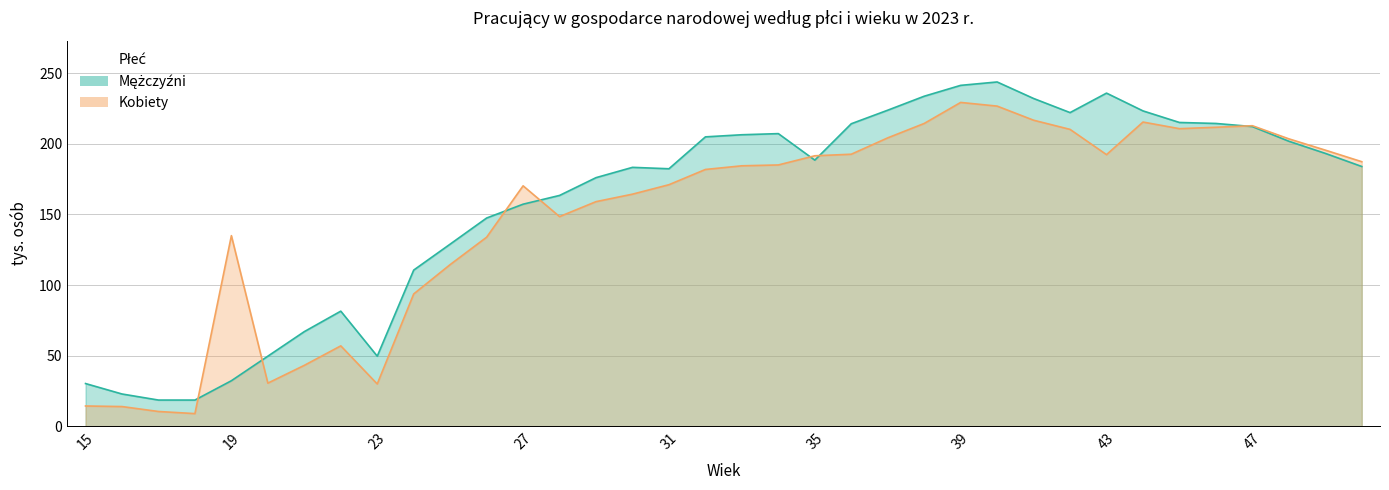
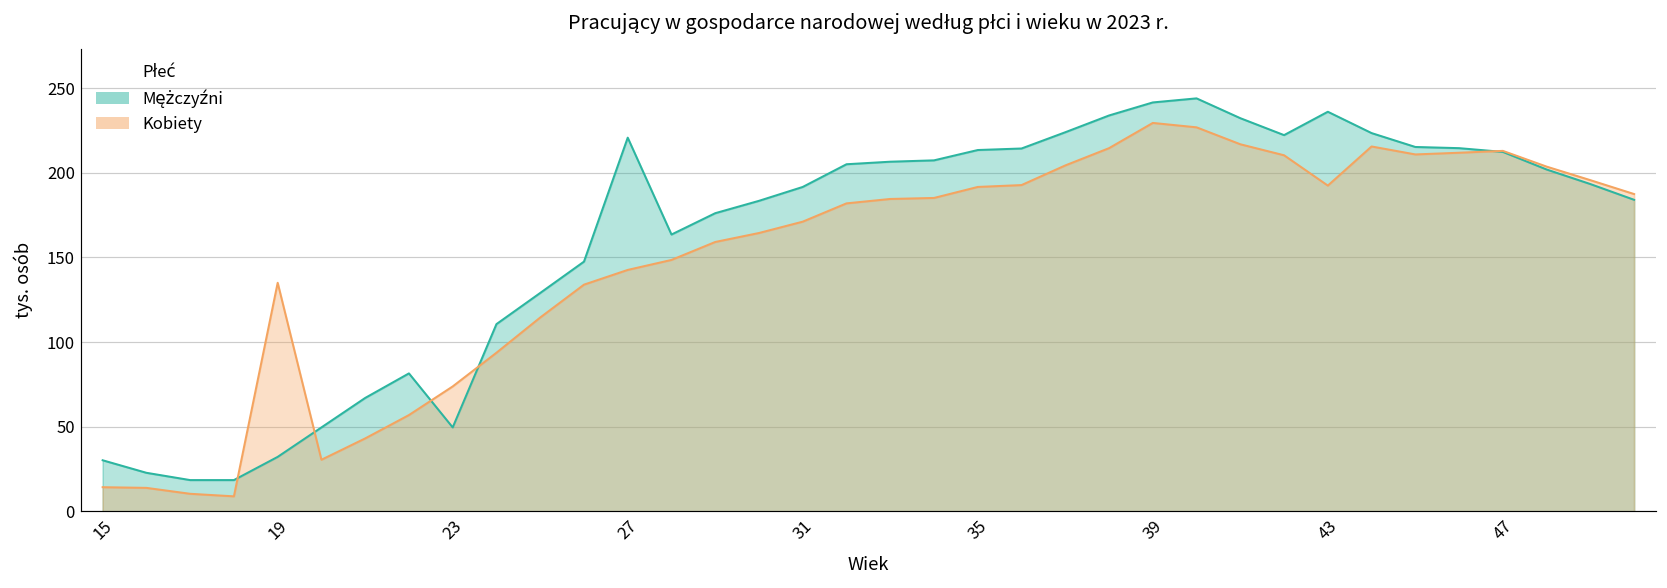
  {
    "Mężczyźni": {
      "15": 30,
      "19": 32,
      "23": 50,
-     "27": 157,
-     "31": 182,
-     "35": 189,
+     "27": 221,
+     "31": 192,
+     "35": 213,
      "39": 242,
      "43": 236
    },
    "Kobiety": {
      "15": 14,
      "19": 135,
-     "23": 30,
-     "27": 170,
+     "23": 74,
+     "27": 143,
      "31": 171,
      "35": 192,
      "39": 229,
      "43": 192
    }
  }
